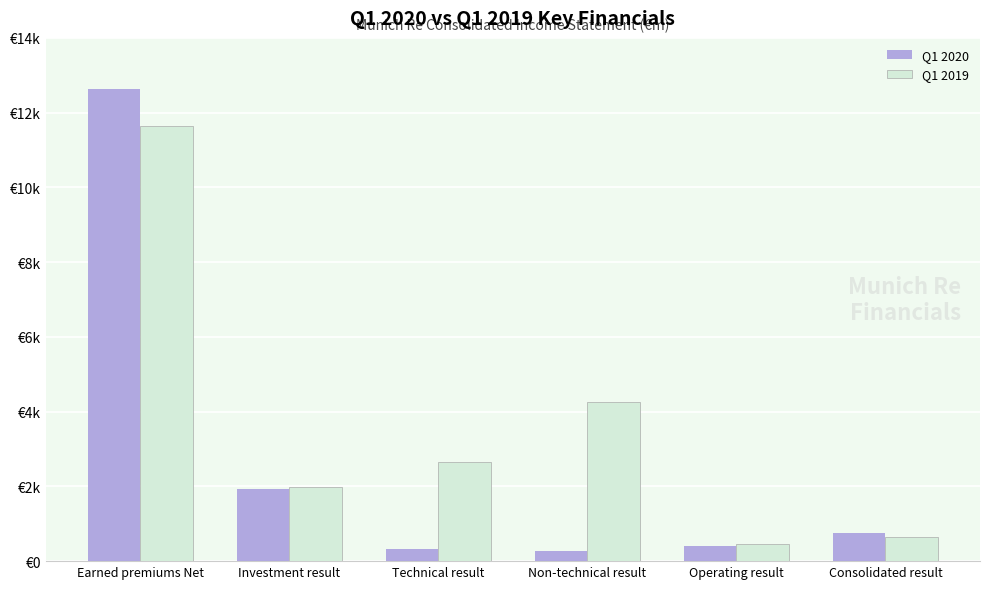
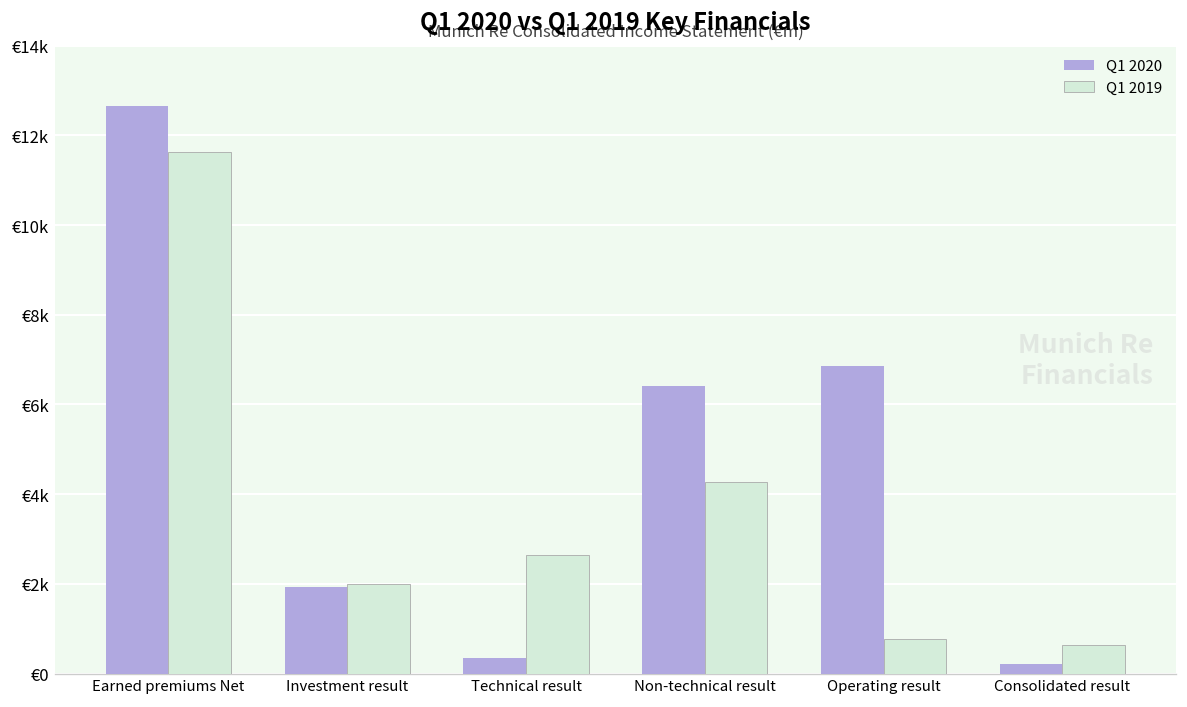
  {
    "Q1 2020": {
      "Earned premiums Net": "€12600",
      "Investment result": "€1900",
      "Technical result": "€300",
-     "Non-technical result": "€300",
-     "Operating result": "€400",
-     "Consolidated result": "€800"
+     "Non-technical result": "€6400",
+     "Operating result": "€6900",
+     "Consolidated result": "€200"
    },
    "Q1 2019": {
      "Earned premiums Net": "€11600",
      "Investment result": "€2000",
      "Technical result": "€2600",
      "Non-technical result": "€4300",
-     "Operating result": "€500",
+     "Operating result": "€800",
      "Consolidated result": "€600"
    }
  }
